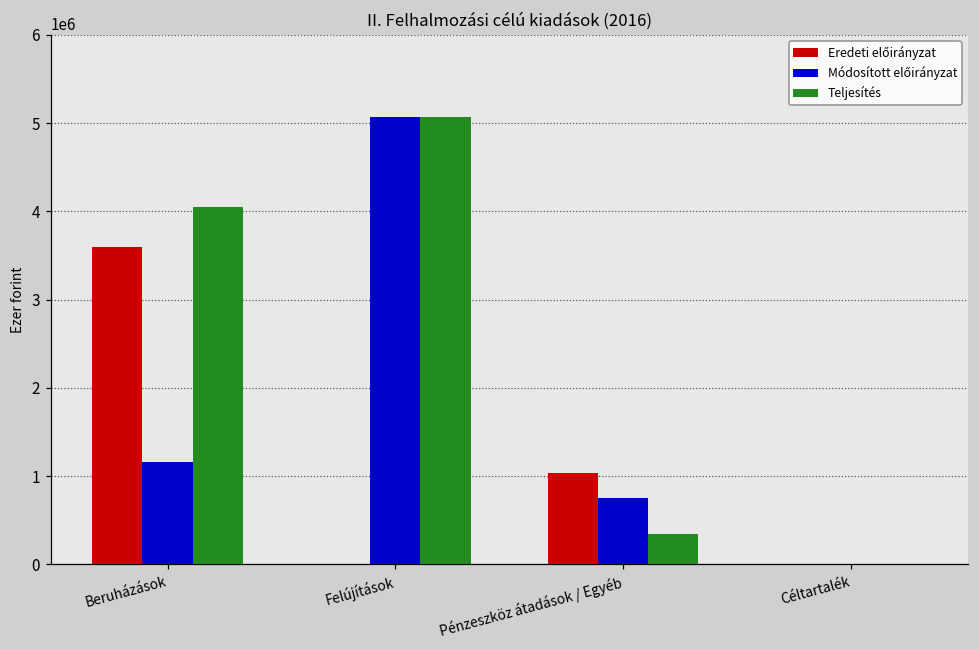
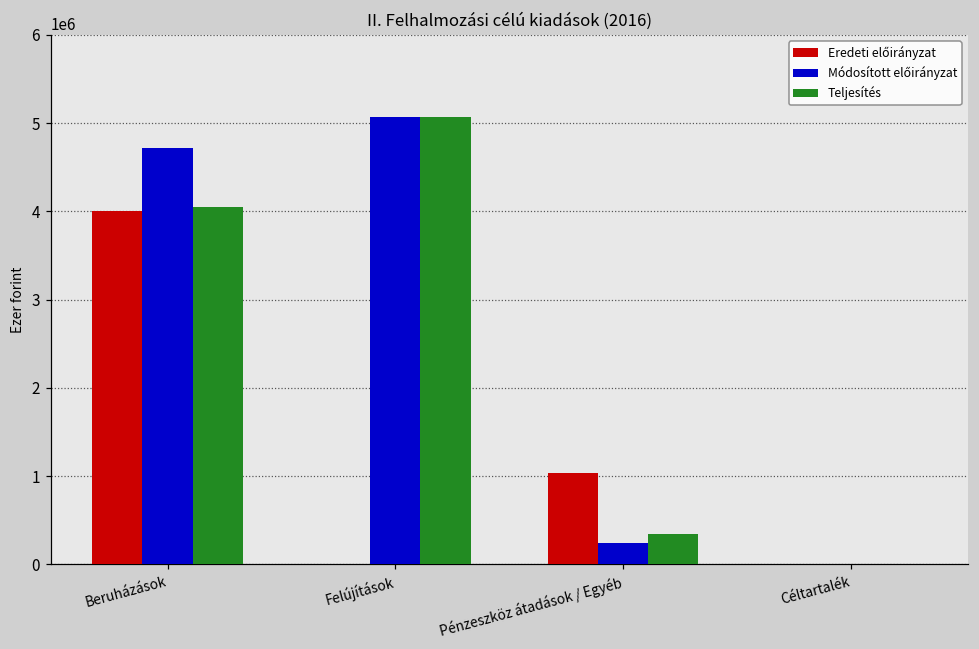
  {
    "Eredeti előirányzat": {
-     "Beruházások": 3600000,
+     "Beruházások": 4000000,
      "Felújítások": 0,
      "Pénzeszköz átadások / Egyéb": 1000000,
      "Céltartalék": 0
    },
    "Módosított előirányzat": {
-     "Beruházások": 1200000,
+     "Beruházások": 4700000,
      "Felújítások": 5100000,
-     "Pénzeszköz átadások / Egyéb": 800000,
+     "Pénzeszköz átadások / Egyéb": 200000,
      "Céltartalék": 0
    },
    "Teljesítés": {
      "Beruházások": 4100000,
      "Felújítások": 5100000,
      "Pénzeszköz átadások / Egyéb": 300000,
      "Céltartalék": 0
    }
  }
